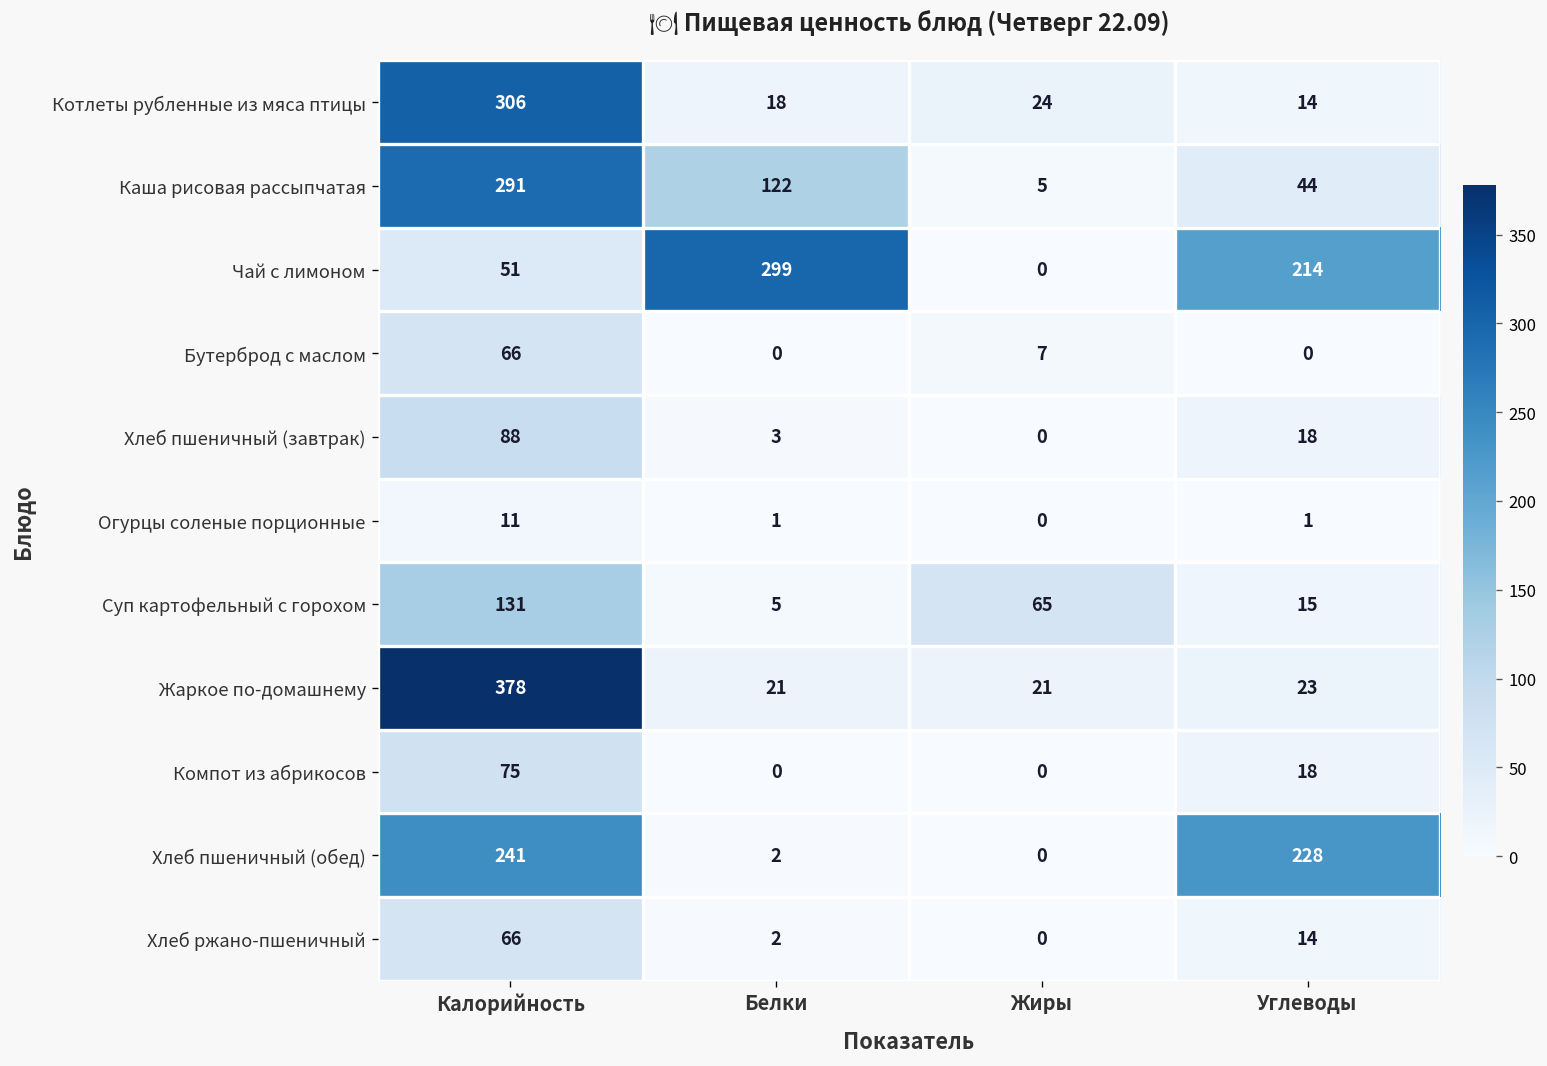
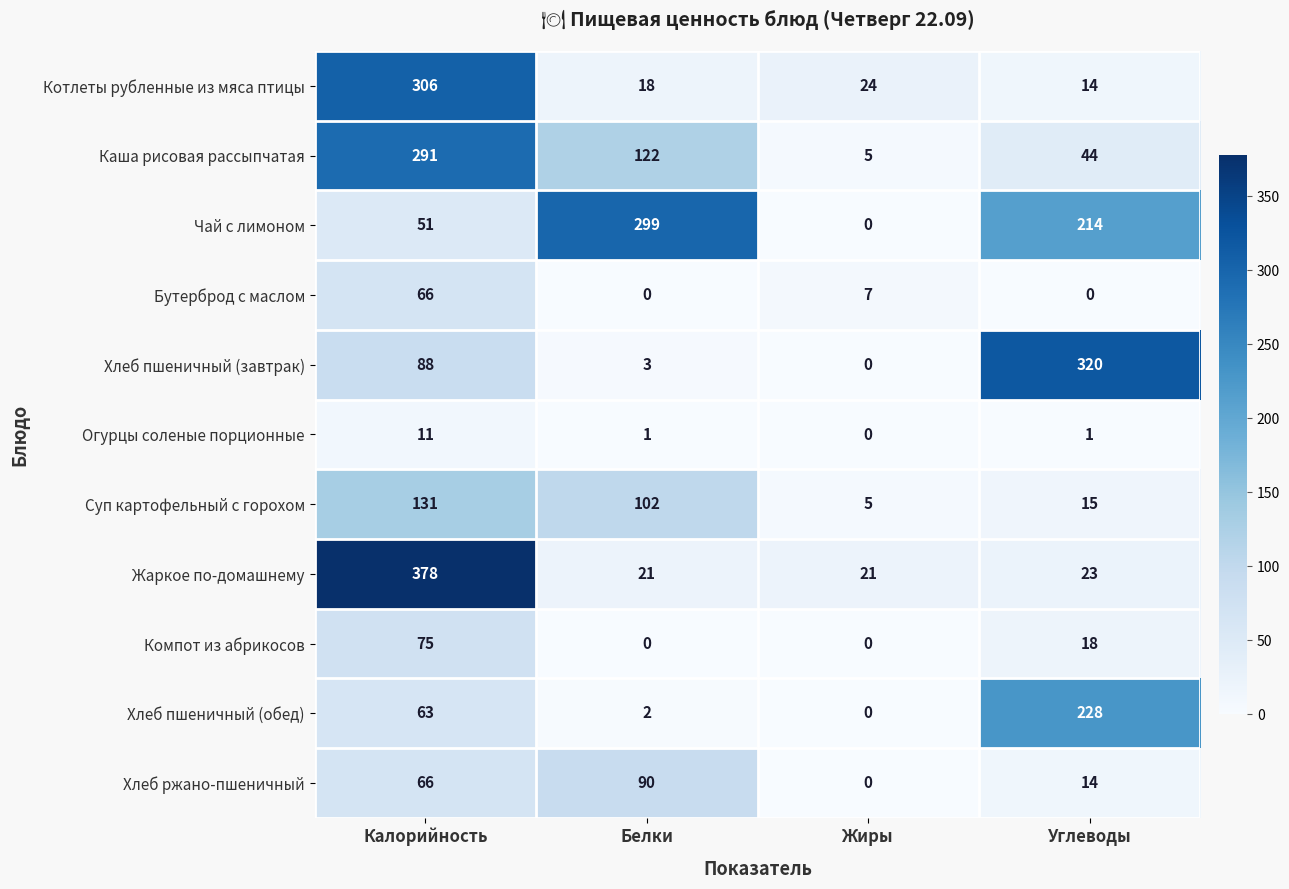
  {
    "Котлеты рубленные из мяса птицы": {
      "Калорийность": 306,
      "Белки": 18,
      "Жиры": 24,
      "Углеводы": 14
    },
    "Каша рисовая рассыпчатая": {
      "Калорийность": 291,
      "Белки": 122,
      "Жиры": 5,
      "Углеводы": 44
    },
    "Чай с лимоном": {
      "Калорийность": 51,
      "Белки": 299,
      "Жиры": 0,
      "Углеводы": 214
    },
    "Бутерброд с маслом": {
      "Калорийность": 66,
      "Белки": 0,
      "Жиры": 7,
      "Углеводы": 0
    },
    "Хлеб пшеничный (завтрак)": {
      "Калорийность": 88,
      "Белки": 3,
      "Жиры": 0,
-     "Углеводы": 18
+     "Углеводы": 320
    },
    "Огурцы соленые порционные": {
      "Калорийность": 11,
      "Белки": 1,
      "Жиры": 0,
      "Углеводы": 1
    },
    "Суп картофельный с горохом": {
      "Калорийность": 131,
-     "Белки": 5,
-     "Жиры": 65,
+     "Белки": 102,
+     "Жиры": 5,
      "Углеводы": 15
    },
    "Жаркое по-домашнему": {
      "Калорийность": 378,
      "Белки": 21,
      "Жиры": 21,
      "Углеводы": 23
    },
    "Компот из абрикосов": {
      "Калорийность": 75,
      "Белки": 0,
      "Жиры": 0,
      "Углеводы": 18
    },
    "Хлеб пшеничный (обед)": {
-     "Калорийность": 241,
+     "Калорийность": 63,
      "Белки": 2,
      "Жиры": 0,
      "Углеводы": 228
    },
    "Хлеб ржано-пшеничный": {
      "Калорийность": 66,
-     "Белки": 2,
+     "Белки": 90,
      "Жиры": 0,
      "Углеводы": 14
    }
  }
